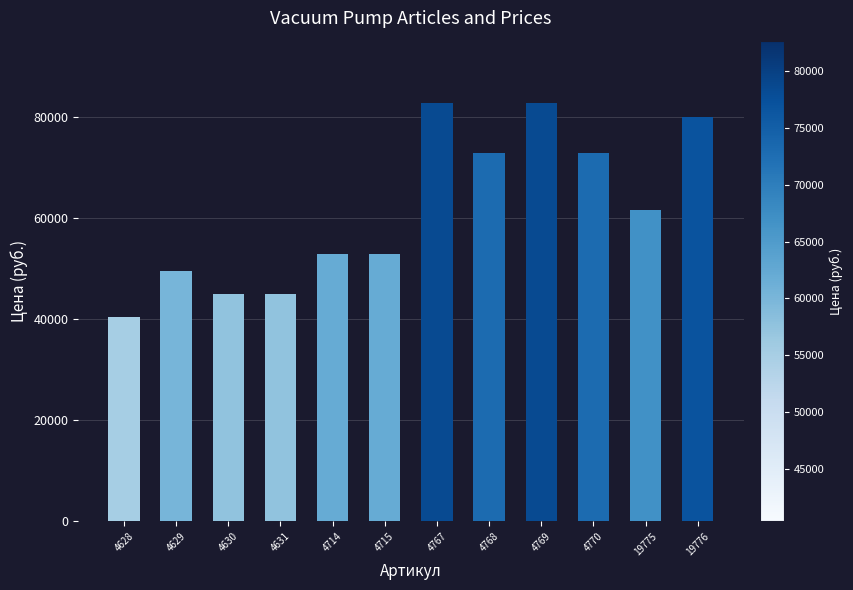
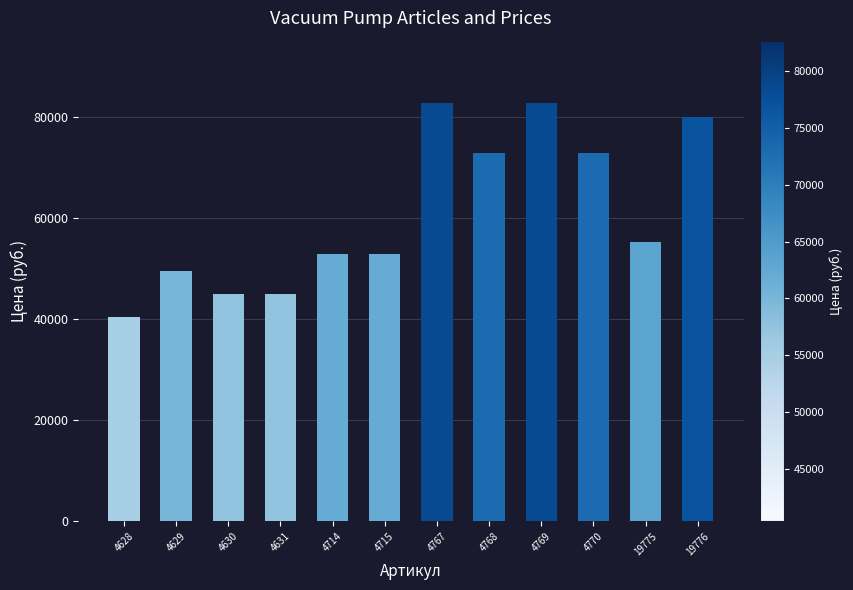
  {
    "4628": 40000,
    "4629": 50000,
    "4630": 45000,
    "4631": 45000,
    "4714": 53000,
    "4715": 53000,
    "4767": 83000,
    "4768": 73000,
    "4769": 83000,
    "4770": 73000,
-   "19775": 62000,
+   "19775": 55000,
    "19776": 80000
  }
